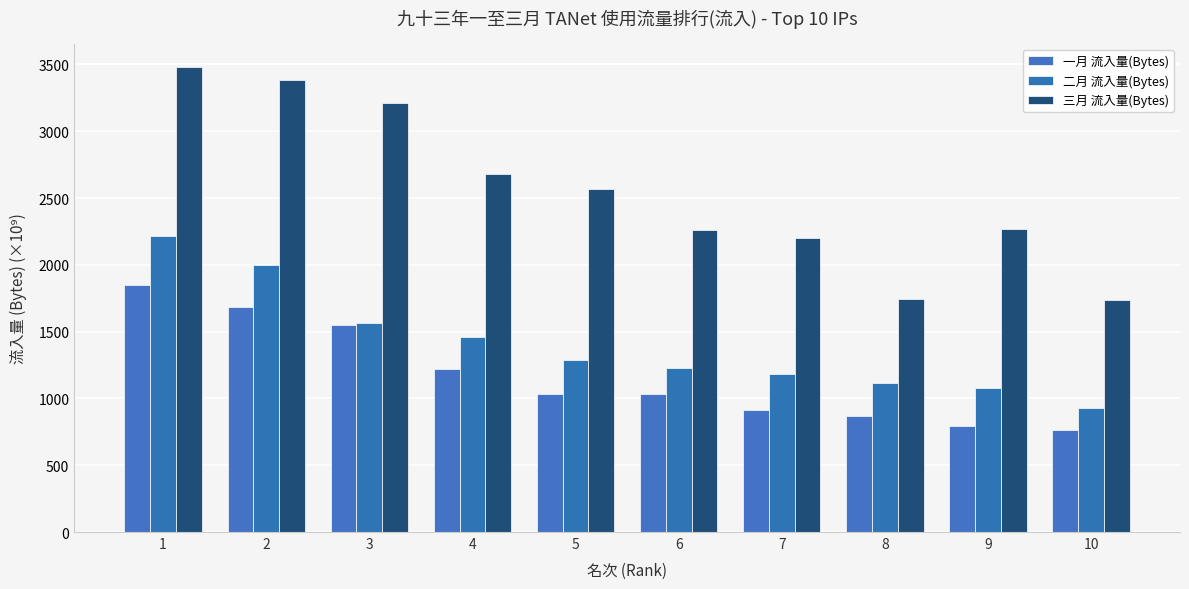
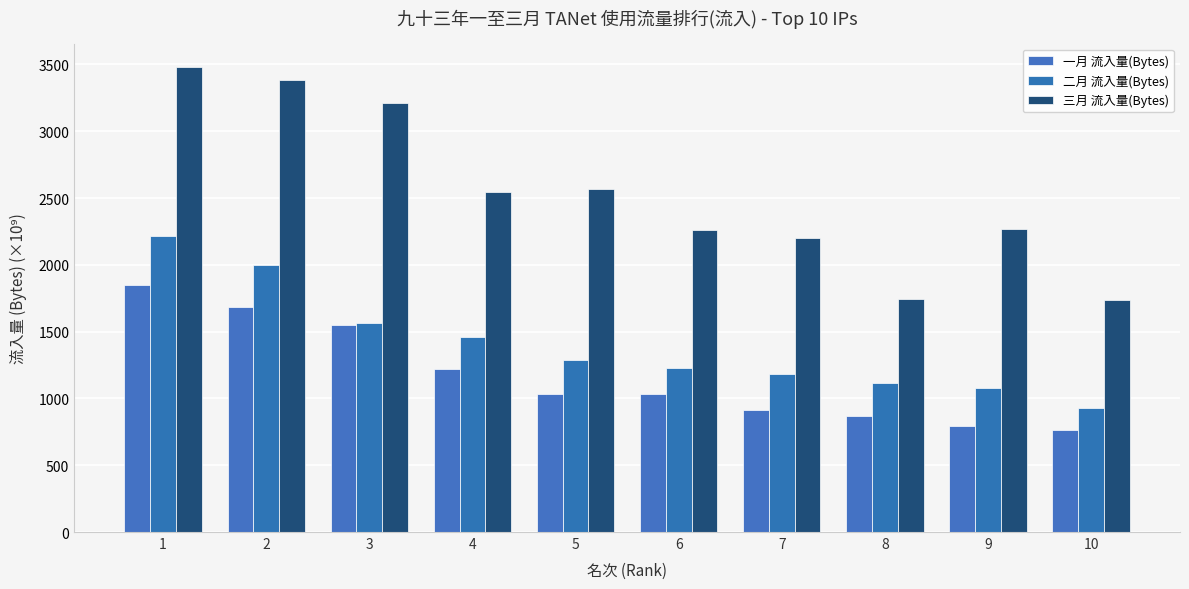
  {
    "三月 流入量(Bytes)": {
      "1": 3480,
      "2": 3380,
      "3": 3210,
-     "4": 2680,
+     "4": 2540,
      "5": 2560,
      "6": 2260,
      "7": 2200,
      "8": 1750,
      "9": 2270,
      "10": 1740
    }
  }
